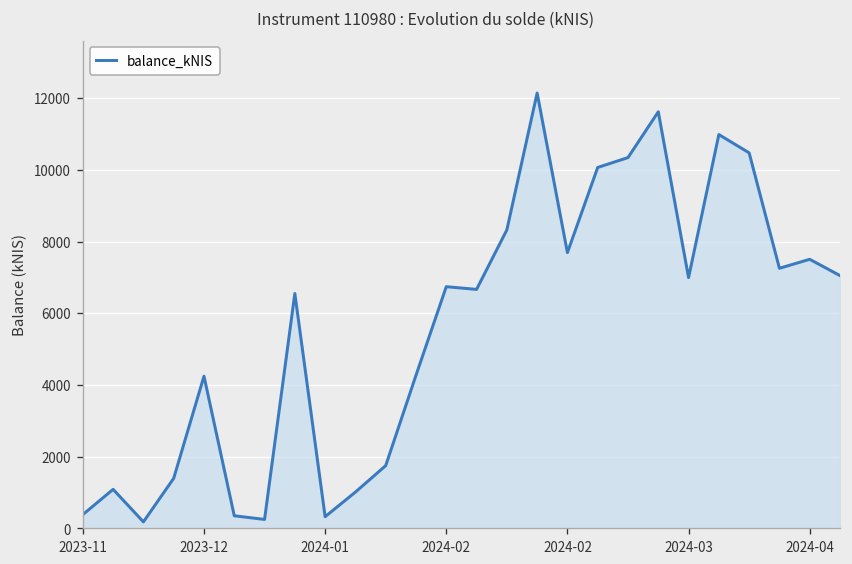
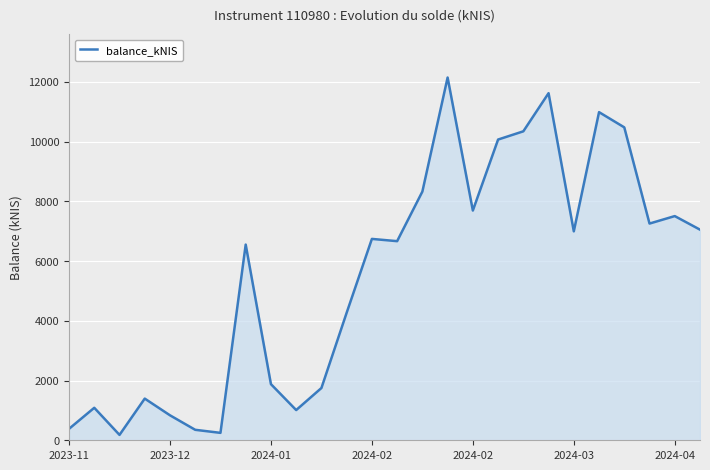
  {
    "2023-11": 400,
-   "2023-12": 4200,
-   "2024-01": 300,
+   "2023-12": 800,
+   "2024-01": 1900,
    "2024-03": 7000,
    "2024-04": 7500
  }
